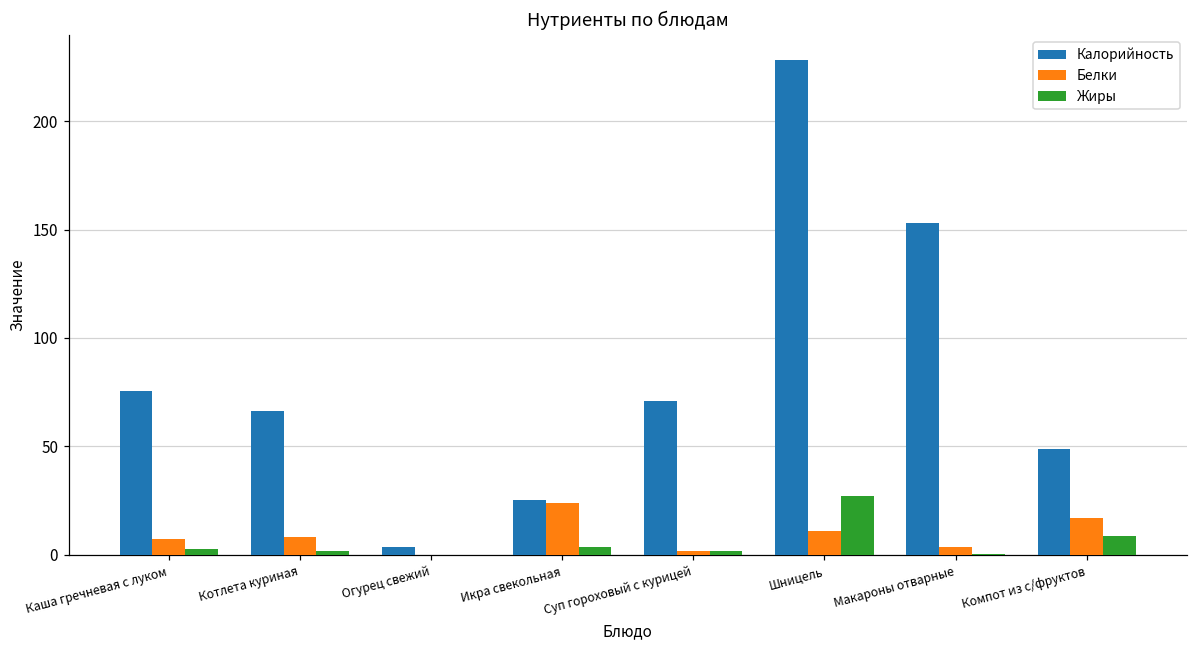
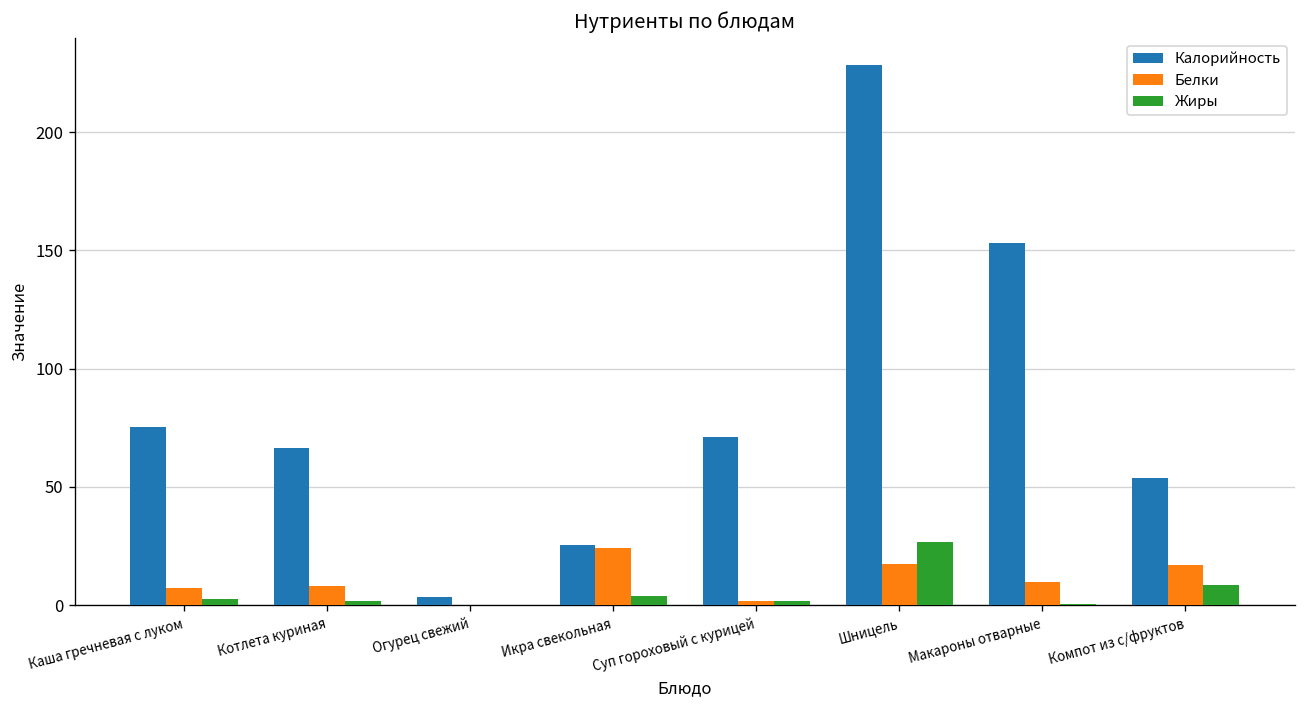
  {
    "Калорийность": {
      "Каша гречневая с луком": 76,
      "Котлета куриная": 66,
      "Огурец свежий": 4,
      "Икра свекольная": 25,
      "Суп гороховый с курицей": 71,
      "Шницель": 228,
      "Макароны отварные": 153,
-     "Компот из с/фруктов": 49
+     "Компот из с/фруктов": 54
    },
    "Белки": {
      "Каша гречневая с луком": 7,
      "Котлета куриная": 8,
      "Огурец свежий": 0,
      "Икра свекольная": 24,
      "Суп гороховый с курицей": 2,
-     "Шницель": 11,
-     "Макароны отварные": 4,
+     "Шницель": 17,
+     "Макароны отварные": 10,
      "Компот из с/фруктов": 17
    },
    "Жиры": {
      "Каша гречневая с луком": 3,
      "Котлета куриная": 2,
      "Огурец свежий": 0,
      "Икра свекольная": 4,
      "Суп гороховый с курицей": 2,
      "Шницель": 27,
      "Компот из с/фруктов": 9
    }
  }
